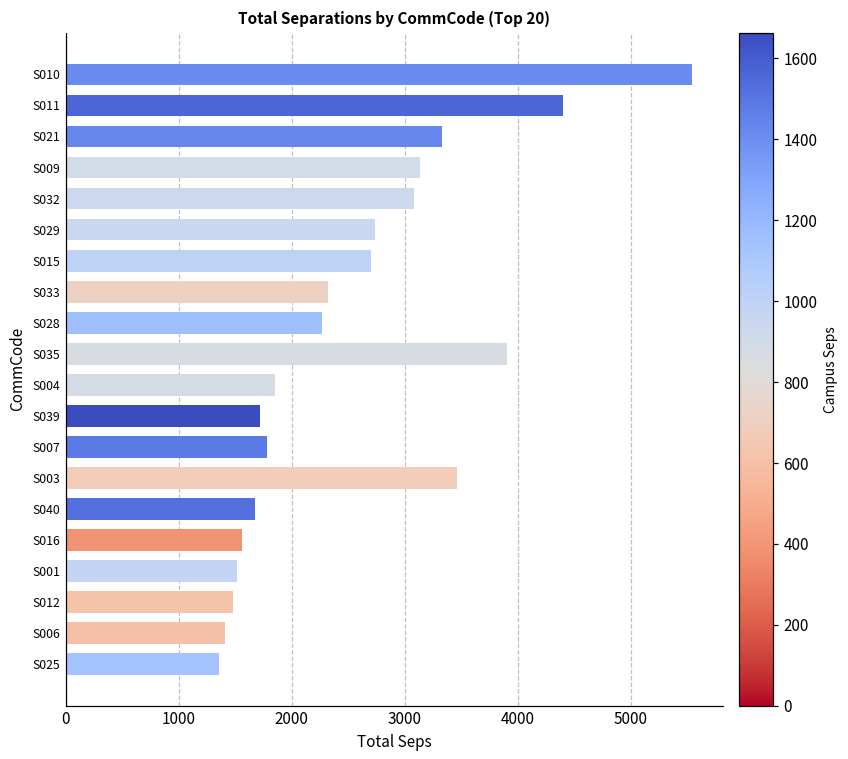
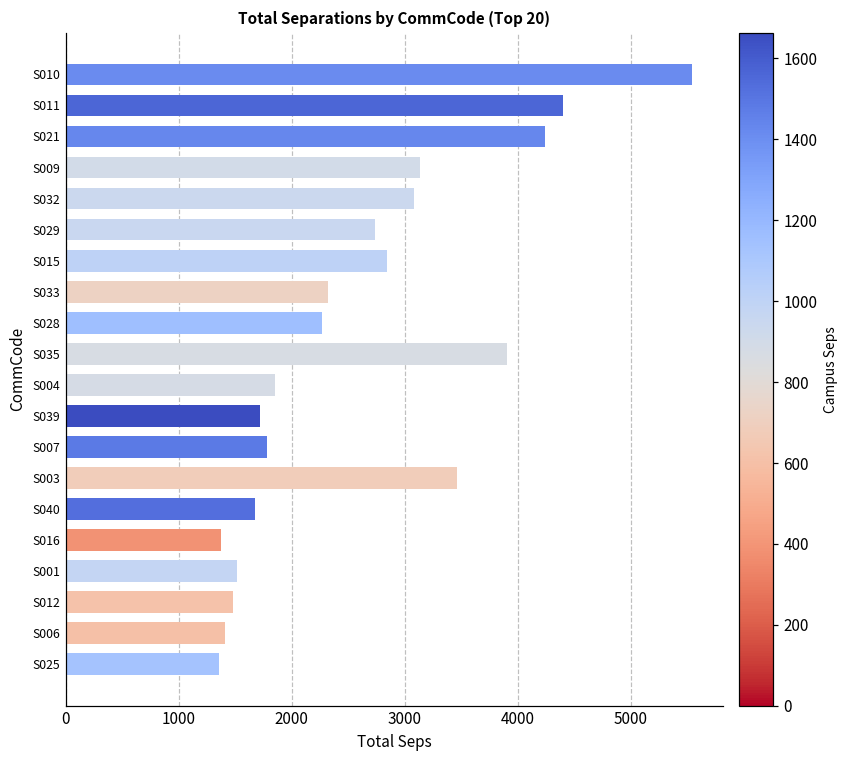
  {
    "S010": 5540,
    "S011": 4400,
-   "S021": 3330,
+   "S021": 4240,
    "S009": 3140,
    "S032": 3090,
    "S029": 2730,
-   "S015": 2700,
+   "S015": 2840,
    "S033": 2320,
    "S028": 2270,
    "S035": 3910,
    "S004": 1860,
    "S039": 1720,
    "S007": 1780,
    "S003": 3460,
    "S040": 1670,
-   "S016": 1560,
+   "S016": 1380,
    "S001": 1520,
    "S012": 1480,
    "S006": 1410,
    "S025": 1360
  }
